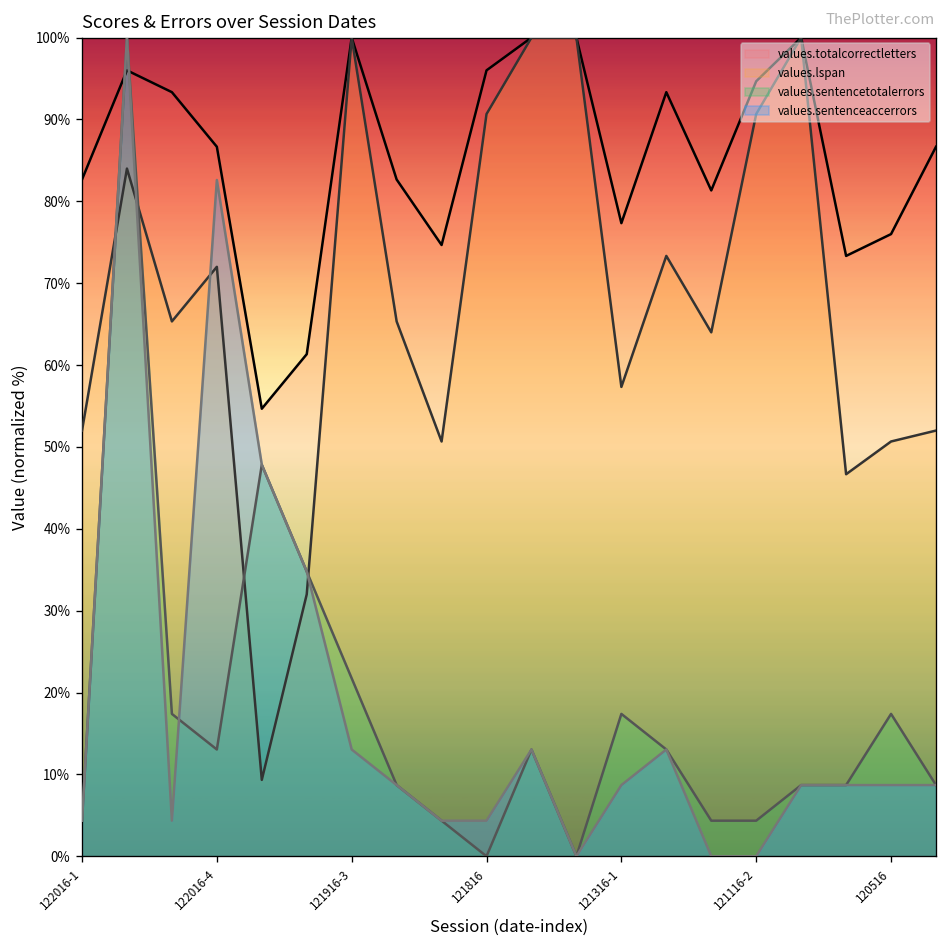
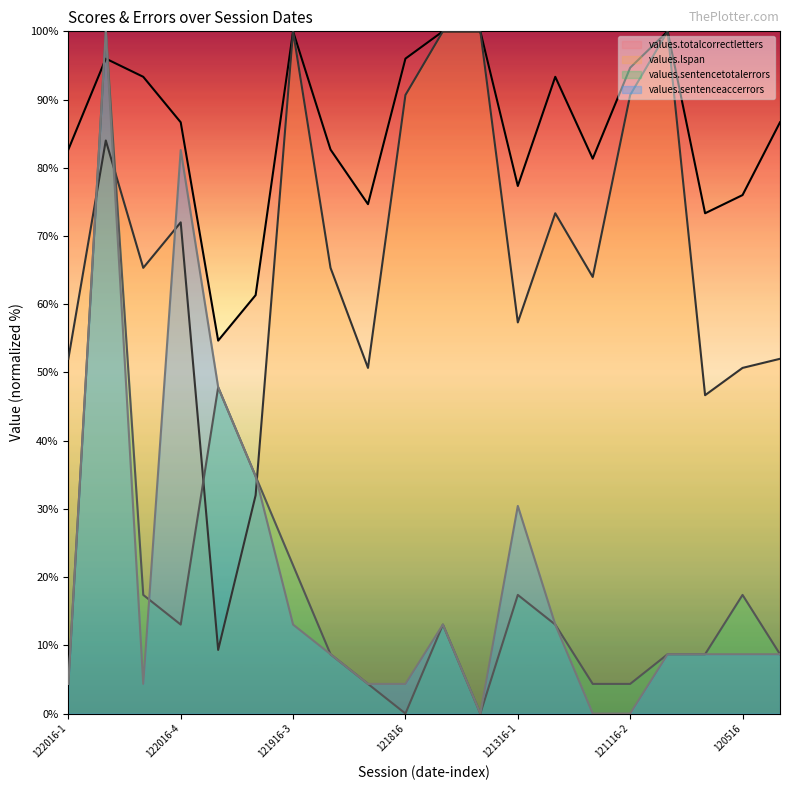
  {
    "values.sentencetotalerrors": {
      "122016-4": "13%",
      "121916-3": "22%",
      "121816": "0%",
      "121316-1": "17%",
      "121116-2": "4%",
      "120516": "17%"
    },
    "values.sentenceaccerrors": {
      "122016-4": "83%",
      "121916-3": "13%",
      "121816": "4%",
-     "121316-1": "9%",
+     "121316-1": "30%",
      "121116-2": "0%",
      "120516": "9%"
    }
  }
